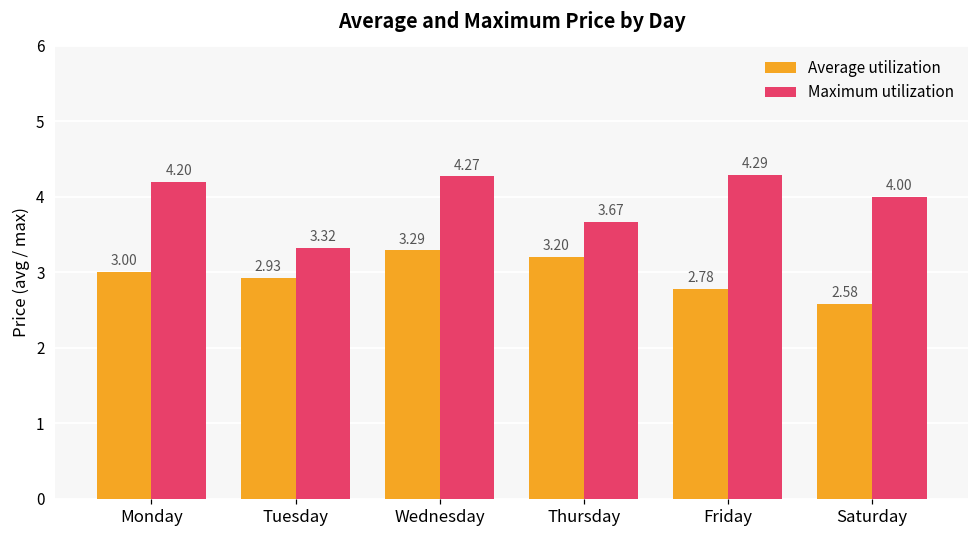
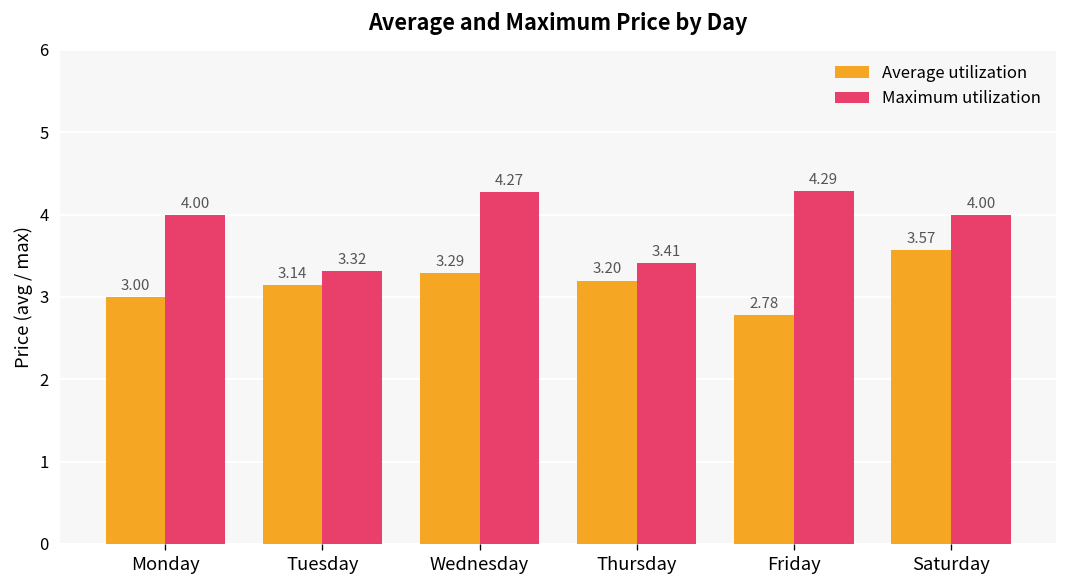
  {
    "Average utilization": {
      "Monday": 3.00,
-     "Tuesday": 2.93,
+     "Tuesday": 3.14,
      "Wednesday": 3.29,
      "Thursday": 3.20,
      "Friday": 2.78,
-     "Saturday": 2.58
+     "Saturday": 3.57
    },
    "Maximum utilization": {
-     "Monday": 4.20,
+     "Monday": 4.00,
      "Tuesday": 3.32,
      "Wednesday": 4.27,
-     "Thursday": 3.67,
+     "Thursday": 3.41,
      "Friday": 4.29,
      "Saturday": 4.00
    }
  }
